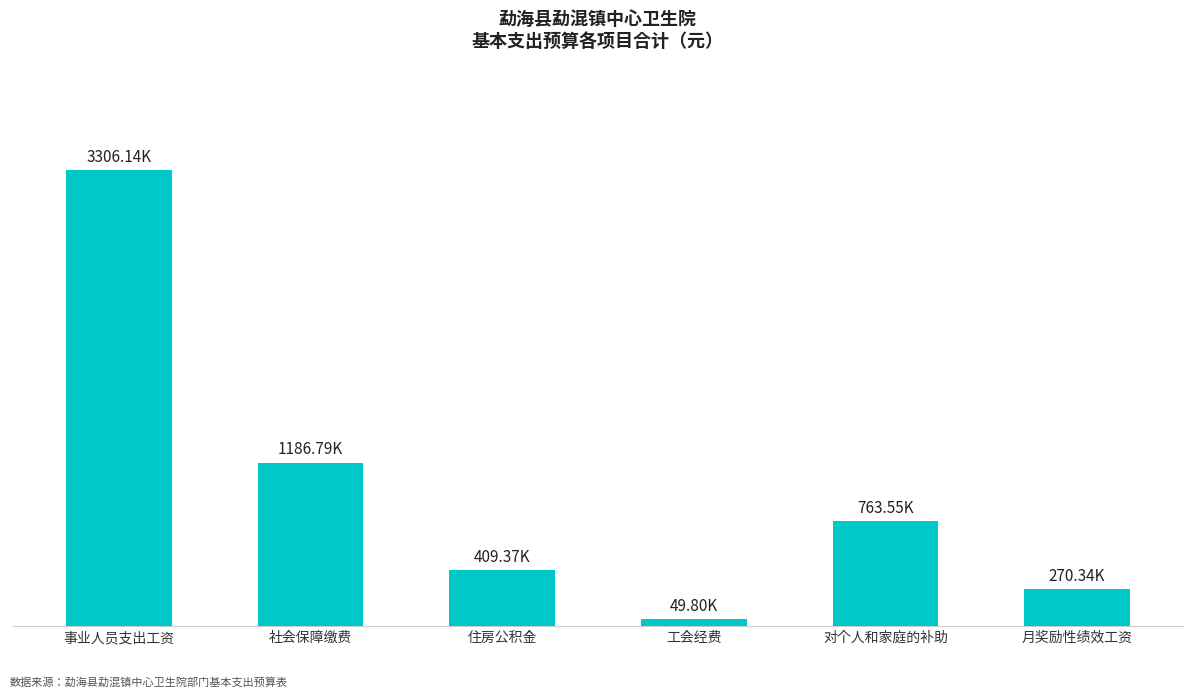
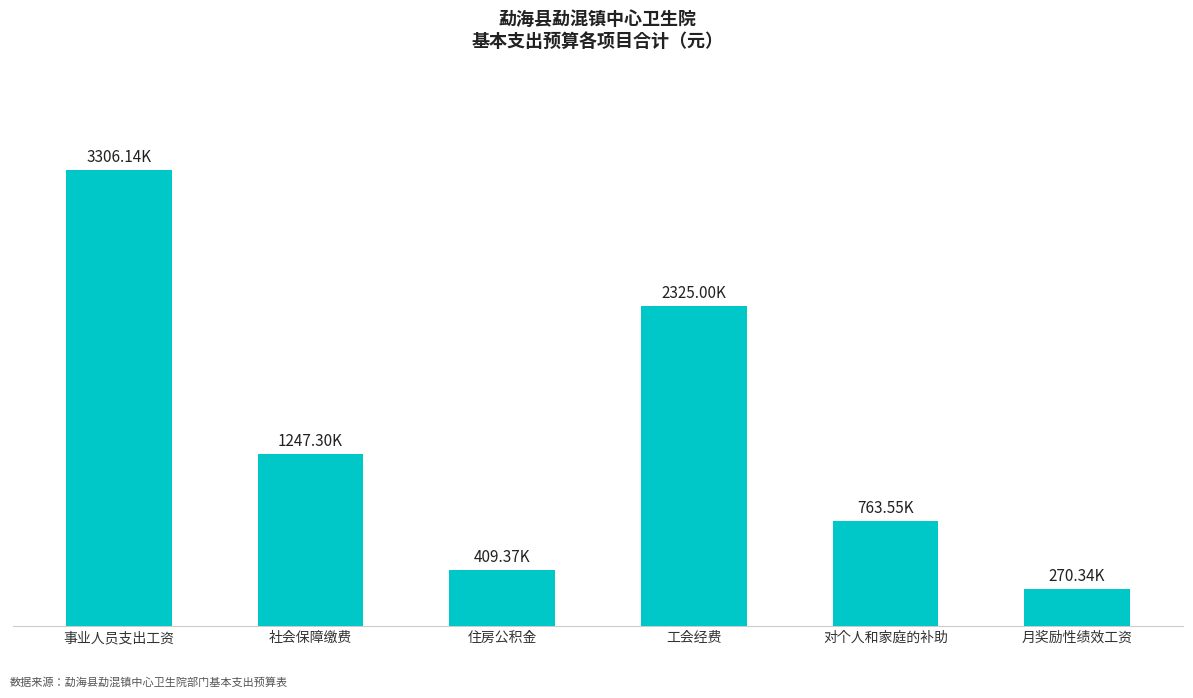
  {
    "事业人员支出工资": "3306.14K",
-   "社会保障缴费": "1186.79K",
+   "社会保障缴费": "1247.30K",
    "住房公积金": "409.37K",
-   "工会经费": "49.80K",
+   "工会经费": "2325.00K",
    "对个人和家庭的补助": "763.55K",
    "月奖励性绩效工资": "270.34K"
  }
